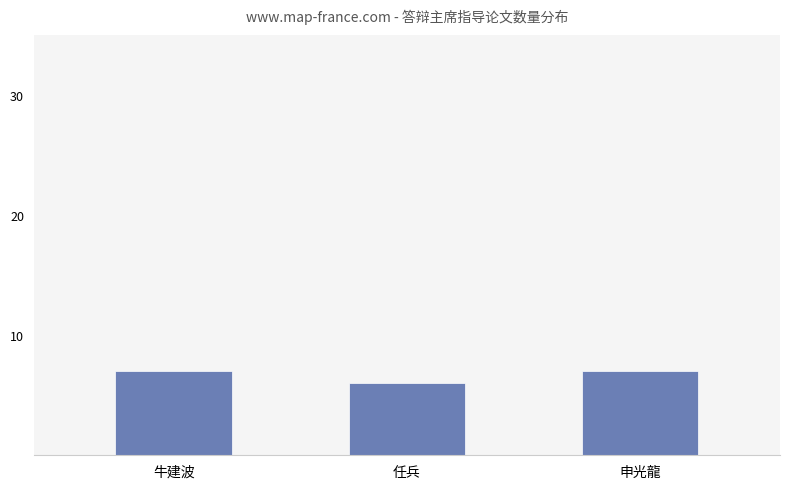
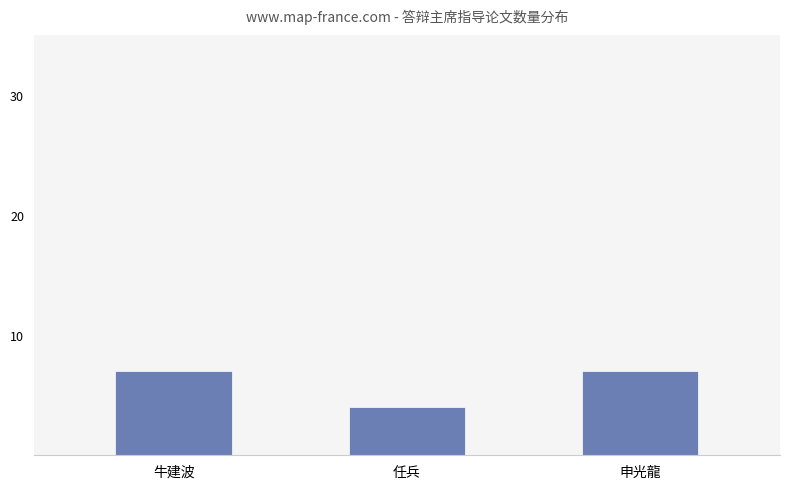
  {
    "牛建波": 7,
-   "任兵": 6,
+   "任兵": 4,
    "申光龍": 7
  }
